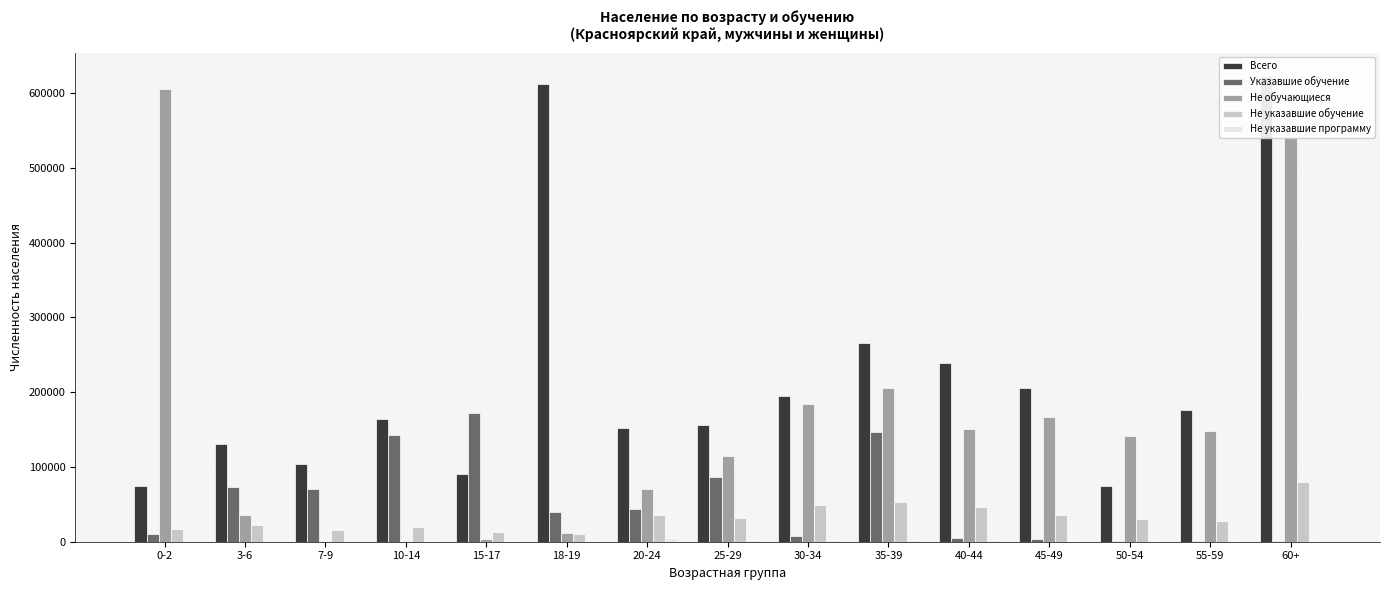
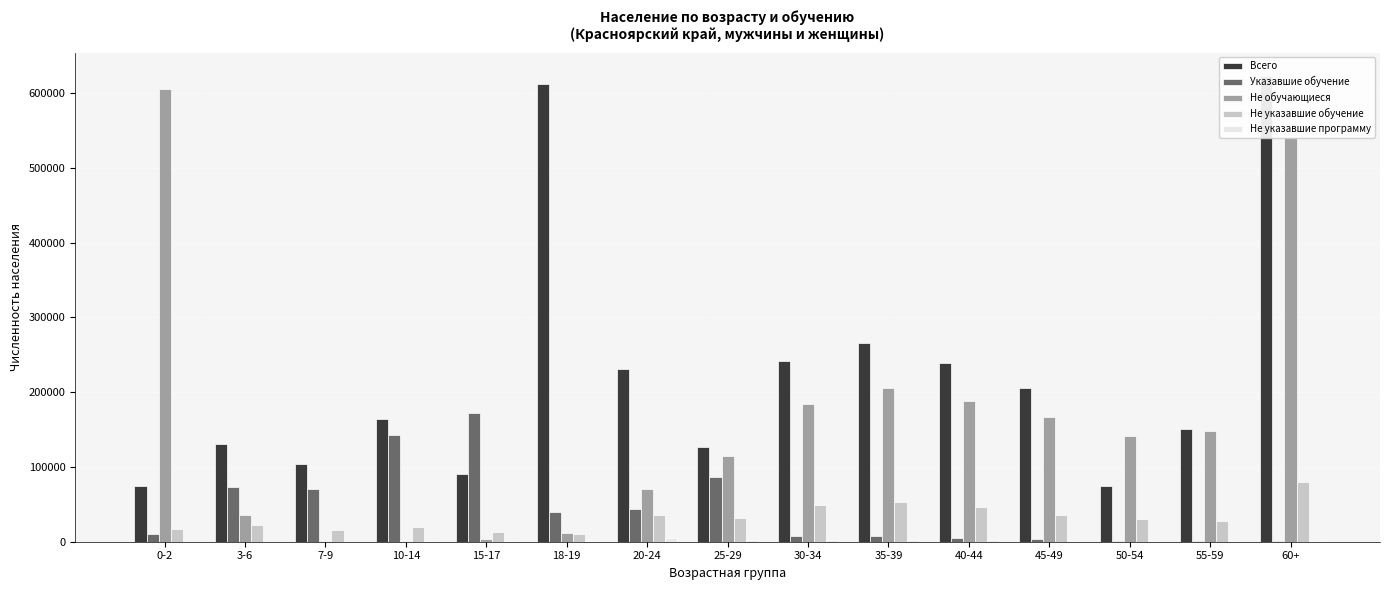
  {
    "Всего": {
      "0-2": 70000,
      "3-6": 130000,
      "7-9": 100000,
      "10-14": 160000,
      "15-17": 90000,
      "18-19": 610000,
-     "20-24": 150000,
-     "25-29": 160000,
-     "30-34": 190000,
+     "20-24": 230000,
+     "25-29": 130000,
+     "30-34": 240000,
      "35-39": 270000,
      "40-44": 240000,
      "45-49": 210000,
      "50-54": 70000,
-     "55-59": 180000
+     "55-59": 150000
    },
    "Указавшие обучение": {
      "0-2": 10000,
      "3-6": 70000,
      "7-9": 70000,
      "10-14": 140000,
      "15-17": 170000,
      "18-19": 40000,
      "20-24": 40000,
      "25-29": 90000,
      "30-34": 10000,
-     "35-39": 150000,
+     "35-39": 10000,
      "40-44": 10000
    },
    "Не обучающиеся": {
      "0-2": 610000,
      "3-6": 40000,
      "15-17": 0,
      "18-19": 10000,
      "20-24": 70000,
      "25-29": 110000,
      "30-34": 180000,
      "35-39": 210000,
-     "40-44": 150000,
+     "40-44": 190000,
      "45-49": 170000,
      "50-54": 140000,
      "55-59": 150000
    }
  }
